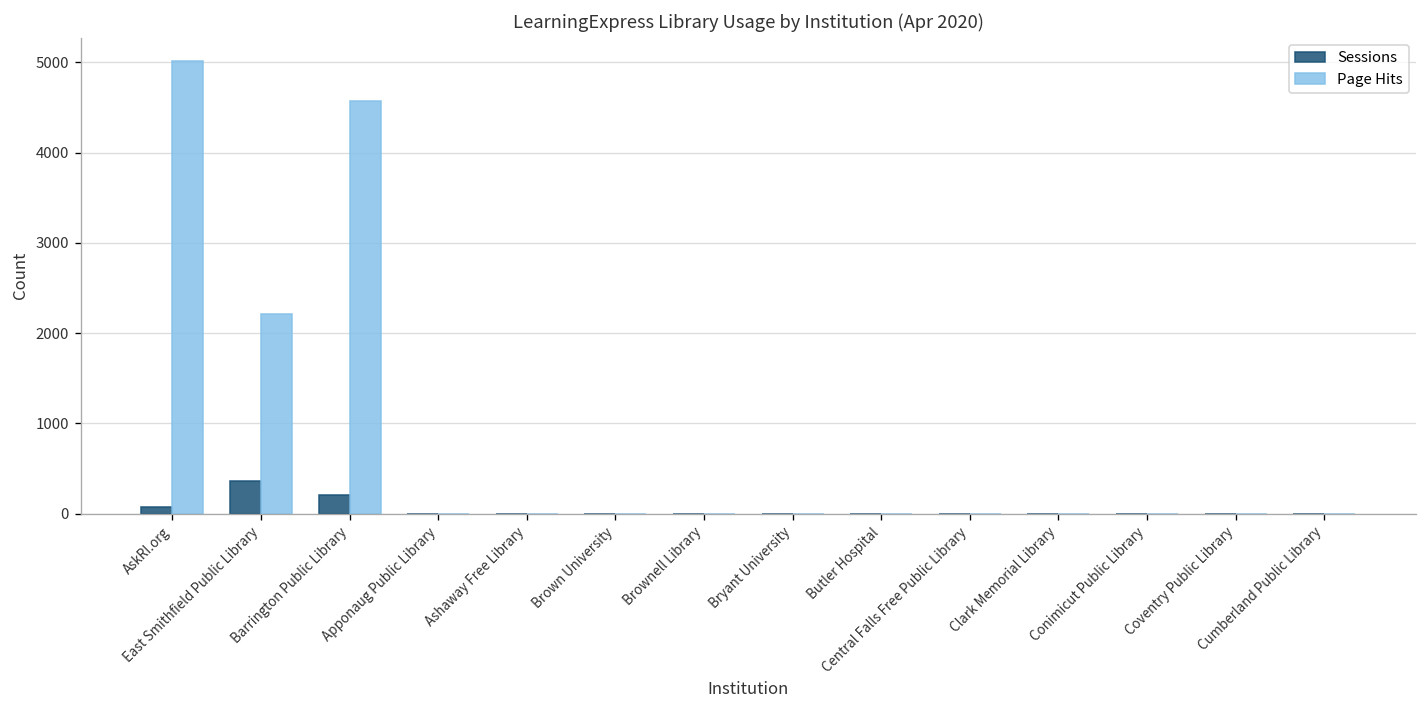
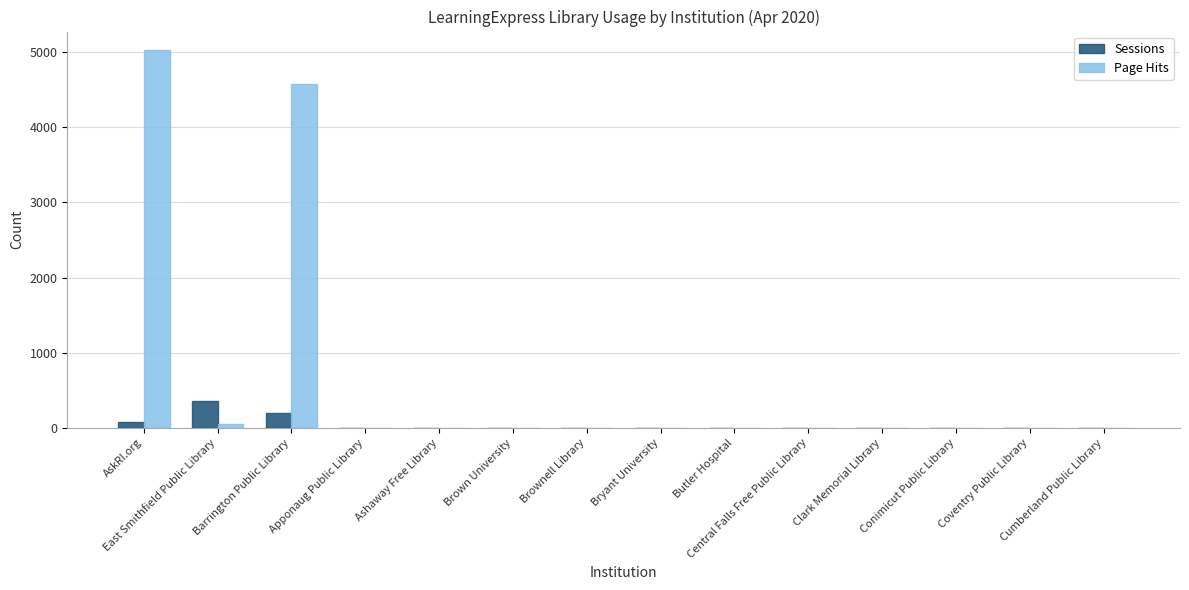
  {
    "Sessions": {
      "AskRI.org": 100,
      "East Smithfield Public Library": 400,
      "Barrington Public Library": 200,
      "Apponaug Public Library": 0,
      "Ashaway Free Library": 0,
      "Brown University": 0,
      "Brownell Library": 0,
      "Bryant University": 0,
      "Butler Hospital": 0,
      "Central Falls Free Public Library": 0,
      "Clark Memorial Library": 0,
      "Conimicut Public Library": 0,
      "Coventry Public Library": 0,
      "Cumberland Public Library": 0
    },
    "Page Hits": {
      "AskRI.org": 5000,
-     "East Smithfield Public Library": 2200,
+     "East Smithfield Public Library": 0,
      "Barrington Public Library": 4600,
      "Apponaug Public Library": 0,
      "Ashaway Free Library": 0,
      "Brown University": 0,
      "Brownell Library": 0,
      "Bryant University": 0,
      "Butler Hospital": 0,
      "Central Falls Free Public Library": 0,
      "Clark Memorial Library": 0,
      "Conimicut Public Library": 0,
      "Coventry Public Library": 0,
      "Cumberland Public Library": 0
    }
  }
